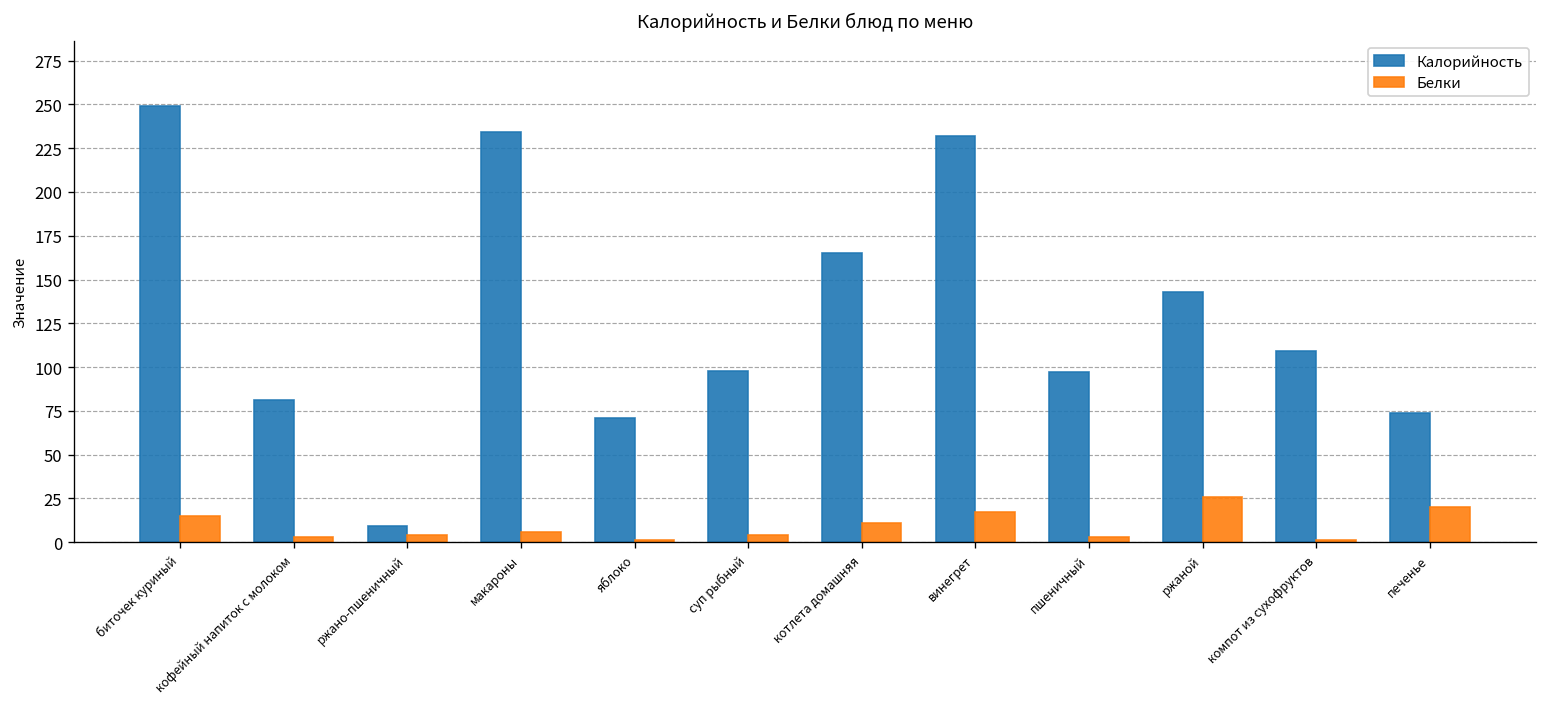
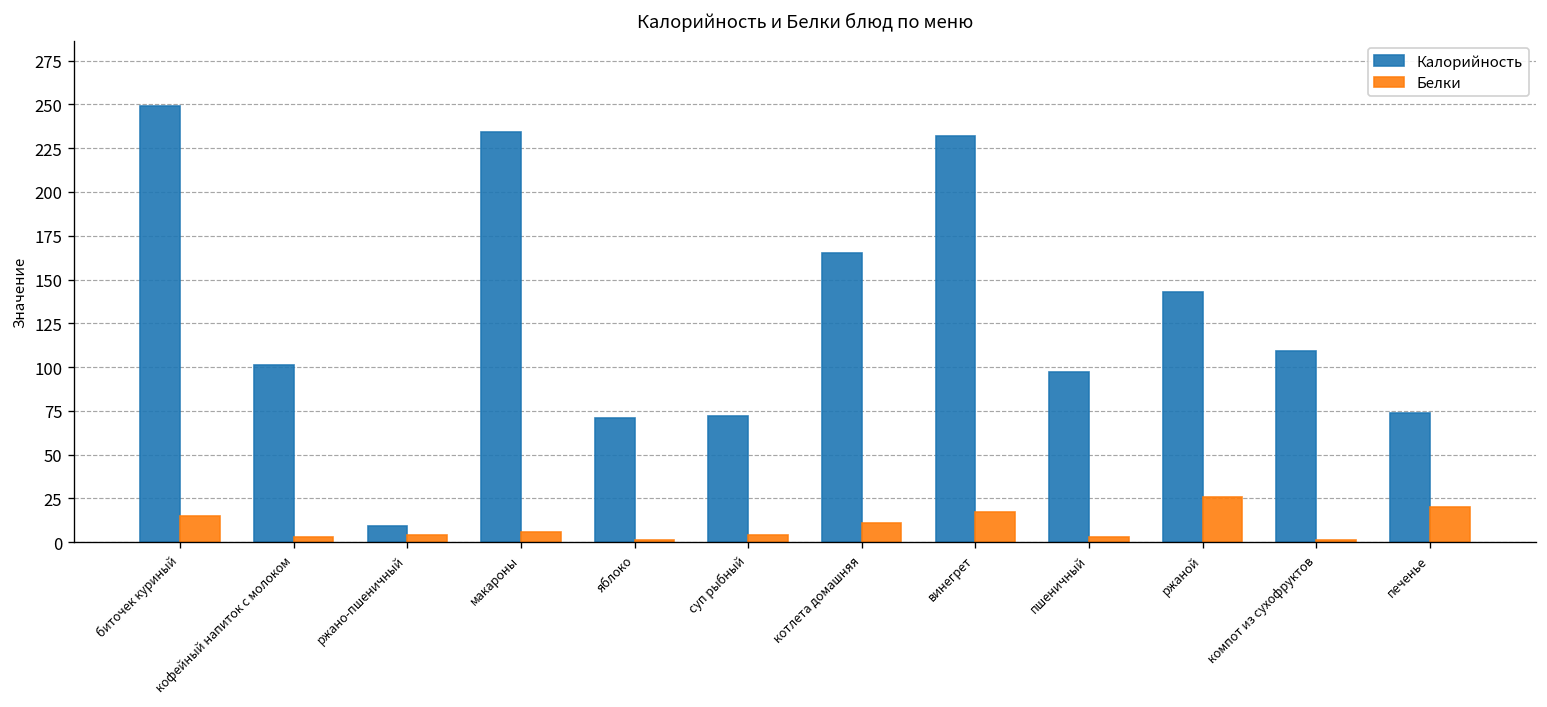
  {
    "Калорийность": {
      "биточек куриный": 249,
-     "кофейный напиток с молоком": 81,
+     "кофейный напиток с молоком": 101,
      "ржано-пшеничный": 9,
      "макароны": 234,
      "яблоко": 71,
-     "суп рыбный": 98,
+     "суп рыбный": 72,
      "котлета домашняя": 165,
      "винегрет": 232,
      "пшеничный": 97,
      "ржаной": 143,
      "компот из сухофруктов": 109,
      "печенье": 74
    },
    "Белки": {
      "биточек куриный": 15,
      "кофейный напиток с молоком": 3,
      "ржано-пшеничный": 4,
      "макароны": 6,
      "суп рыбный": 4,
      "котлета домашняя": 11,
      "винегрет": 17,
      "пшеничный": 3,
      "ржаной": 26,
      "печенье": 20
    }
  }
